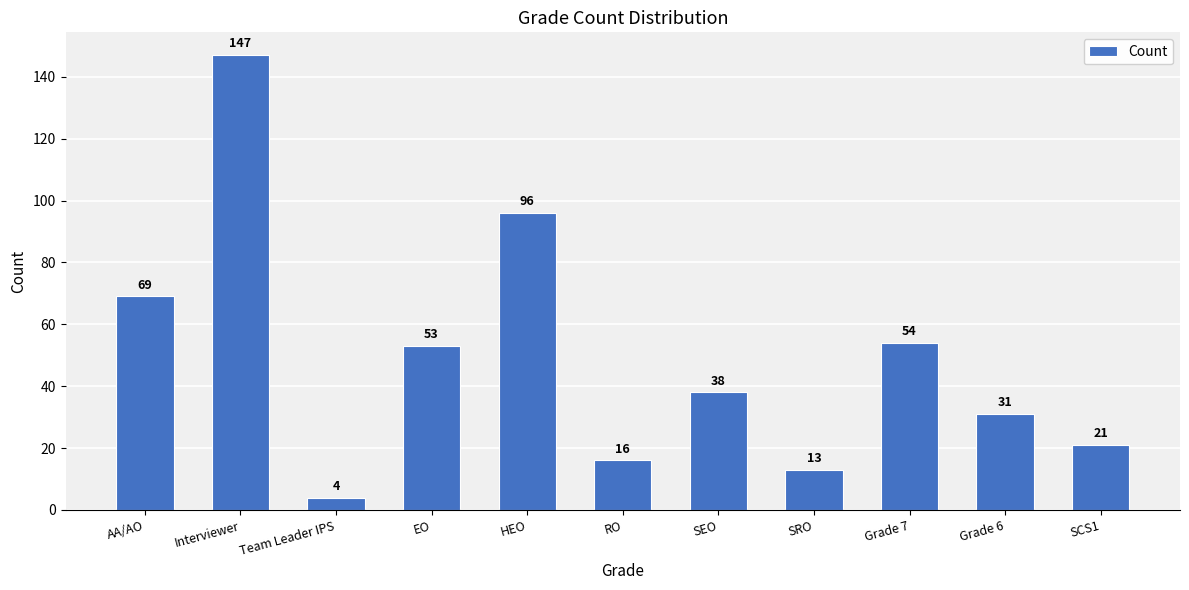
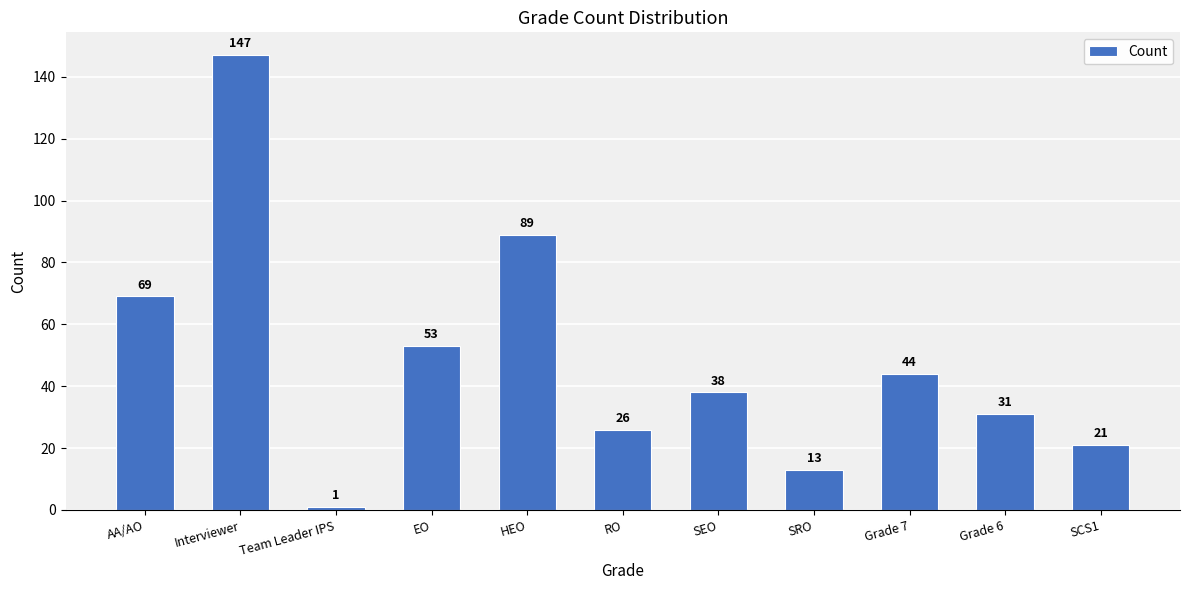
  {
    "AA/AO": 69,
    "Interviewer": 147,
-   "Team Leader IPS": 4,
+   "Team Leader IPS": 1,
    "EO": 53,
-   "HEO": 96,
-   "RO": 16,
+   "HEO": 89,
+   "RO": 26,
    "SEO": 38,
    "SRO": 13,
-   "Grade 7": 54,
+   "Grade 7": 44,
    "Grade 6": 31,
    "SCS1": 21
  }
